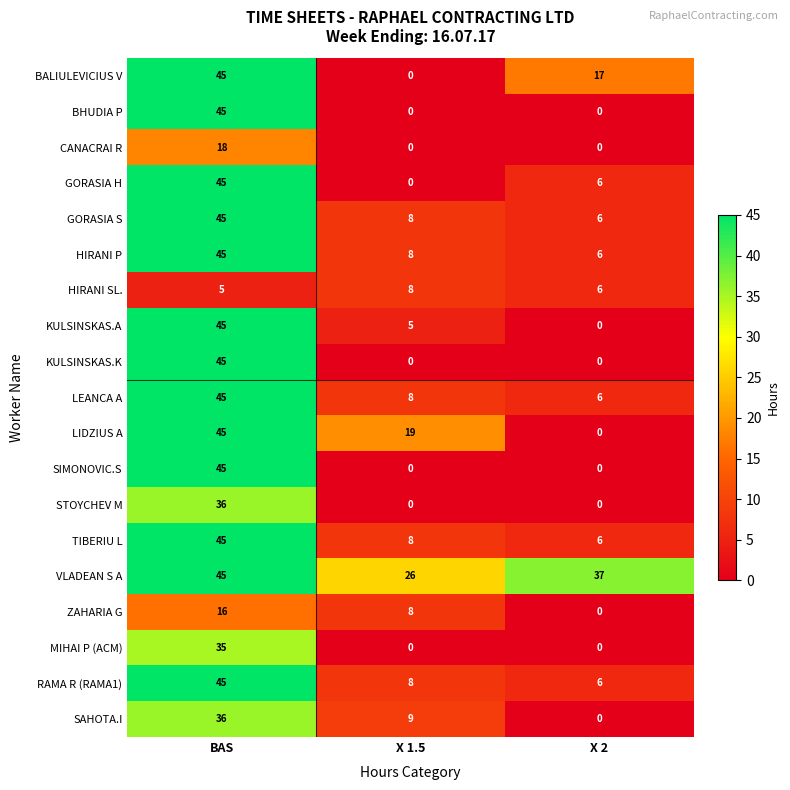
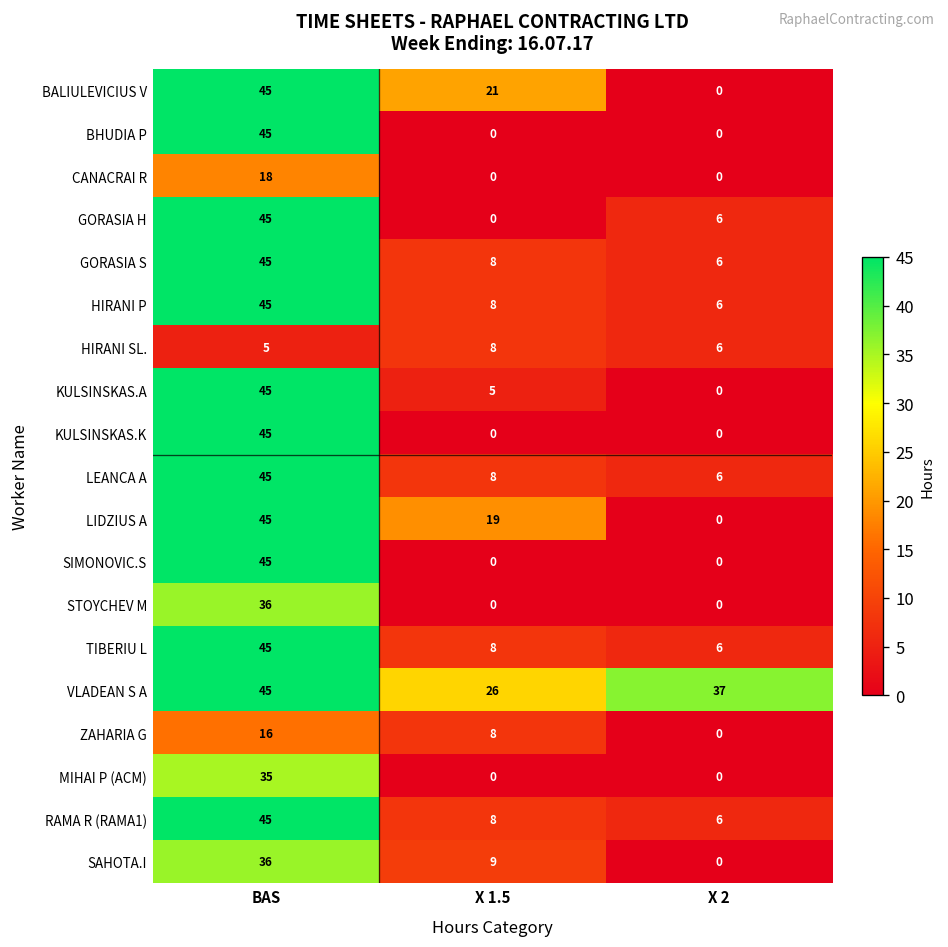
  {
    "BALIULEVICIUS V": {
      "BAS": 45,
-     "X 1.5": 0,
-     "X 2": 17
+     "X 1.5": 21,
+     "X 2": 0
    },
    "BHUDIA P": {
      "BAS": 45,
      "X 1.5": 0,
      "X 2": 0
    },
    "CANACRAI R": {
      "BAS": 18,
      "X 1.5": 0,
      "X 2": 0
    },
    "GORASIA H": {
      "BAS": 45,
      "X 1.5": 0,
      "X 2": 6
    },
    "GORASIA S": {
      "BAS": 45,
      "X 1.5": 8,
      "X 2": 6
    },
    "HIRANI P": {
      "BAS": 45,
      "X 1.5": 8,
      "X 2": 6
    },
    "HIRANI SL.": {
      "BAS": 5,
      "X 1.5": 8,
      "X 2": 6
    },
    "KULSINSKAS.A": {
      "BAS": 45,
      "X 1.5": 5,
      "X 2": 0
    },
    "KULSINSKAS.K": {
      "BAS": 45,
      "X 1.5": 0,
      "X 2": 0
    },
    "LEANCA A": {
      "BAS": 45,
      "X 1.5": 8,
      "X 2": 6
    },
    "LIDZIUS A": {
      "BAS": 45,
      "X 1.5": 19,
      "X 2": 0
    },
    "SIMONOVIC.S": {
      "BAS": 45,
      "X 1.5": 0,
      "X 2": 0
    },
    "STOYCHEV M": {
      "BAS": 36,
      "X 1.5": 0,
      "X 2": 0
    },
    "TIBERIU L": {
      "BAS": 45,
      "X 1.5": 8,
      "X 2": 6
    },
    "VLADEAN S A": {
      "BAS": 45,
      "X 1.5": 26,
      "X 2": 37
    },
    "ZAHARIA G": {
      "BAS": 16,
      "X 1.5": 8,
      "X 2": 0
    },
    "MIHAI P (ACM)": {
      "BAS": 35,
      "X 1.5": 0,
      "X 2": 0
    },
    "RAMA R (RAMA1)": {
      "BAS": 45,
      "X 1.5": 8,
      "X 2": 6
    },
    "SAHOTA.I": {
      "BAS": 36,
      "X 1.5": 9,
      "X 2": 0
    }
  }
